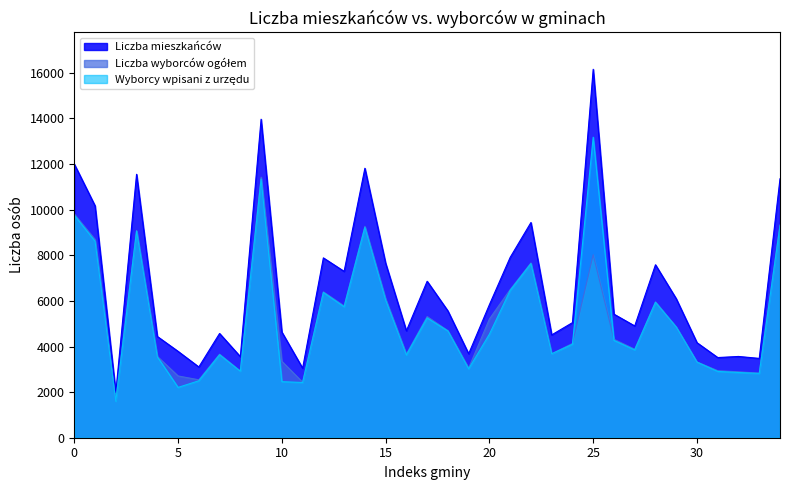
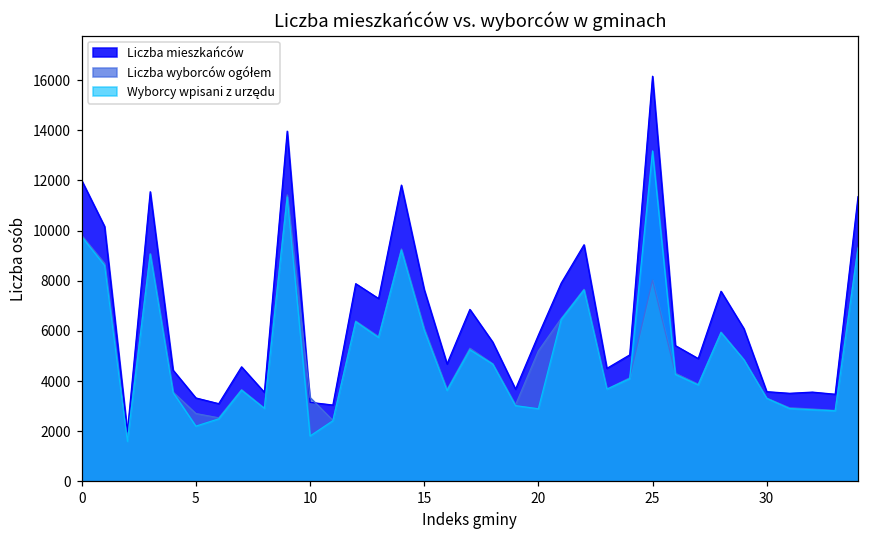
  {
    "Liczba mieszkańców": {
      "0": 12000,
-     "5": 3800,
-     "10": 4600,
+     "5": 3300,
+     "10": 3200,
      "15": 7700,
      "20": 5800,
      "25": 16200,
-     "30": 4200
+     "30": 3600
    },
    "Liczba wyborców ogółem": {
      "5": 2700,
      "10": 3400,
      "20": 5200,
      "25": 8000
    },
    "Wyborcy wpisani z urzędu": {
      "5": 2200,
-     "10": 2500,
-     "20": 4500,
+     "10": 1800,
+     "20": 2900,
      "25": 13200
    }
  }
